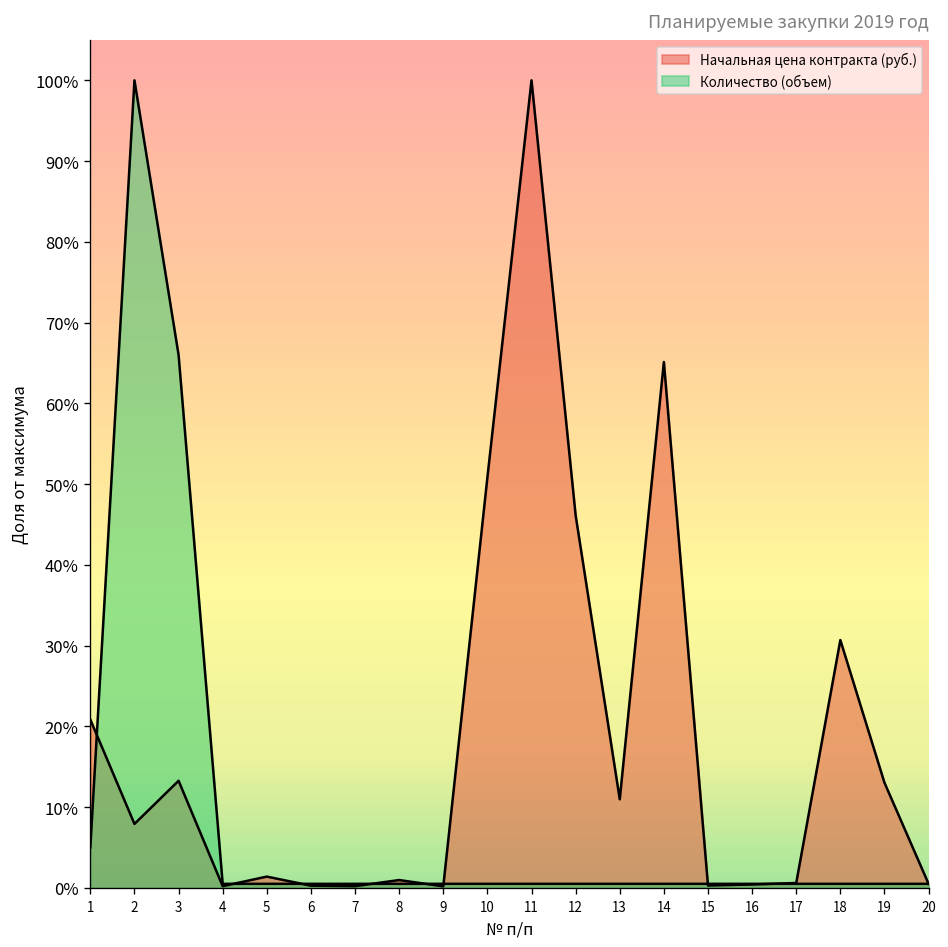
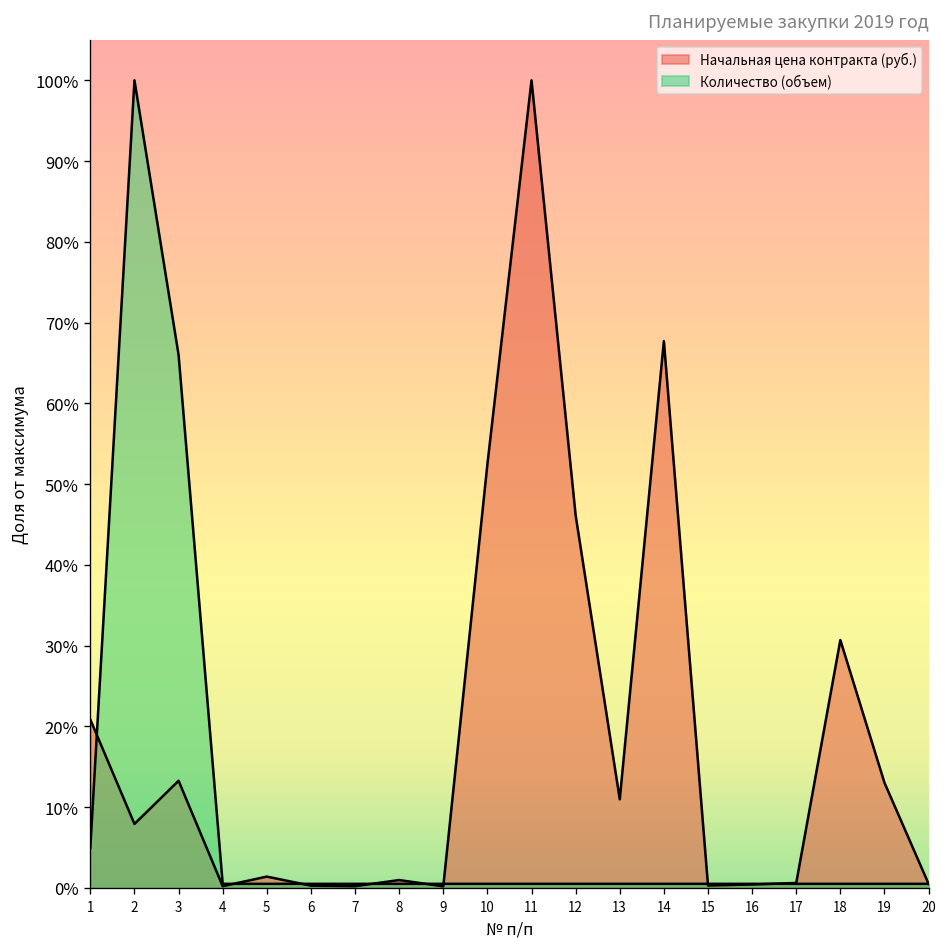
  {
    "Начальная цена контракта (руб.)": {
      "1": "21%",
      "2": "8%",
      "3": "13%",
      "5": "1%",
      "8": "1%",
-     "10": "51%",
+     "10": "52%",
      "11": "100%",
      "12": "46%",
      "13": "11%",
-     "14": "65%",
+     "14": "68%",
      "18": "31%",
      "19": "13%"
    },
    "Количество (объем)": {
      "1": "5%",
      "2": "100%",
      "3": "66%",
      "5": "1%",
      "8": "1%",
      "10": "1%",
      "11": "1%",
      "12": "1%",
      "13": "1%",
      "14": "1%",
      "18": "1%",
      "19": "1%"
    }
  }
